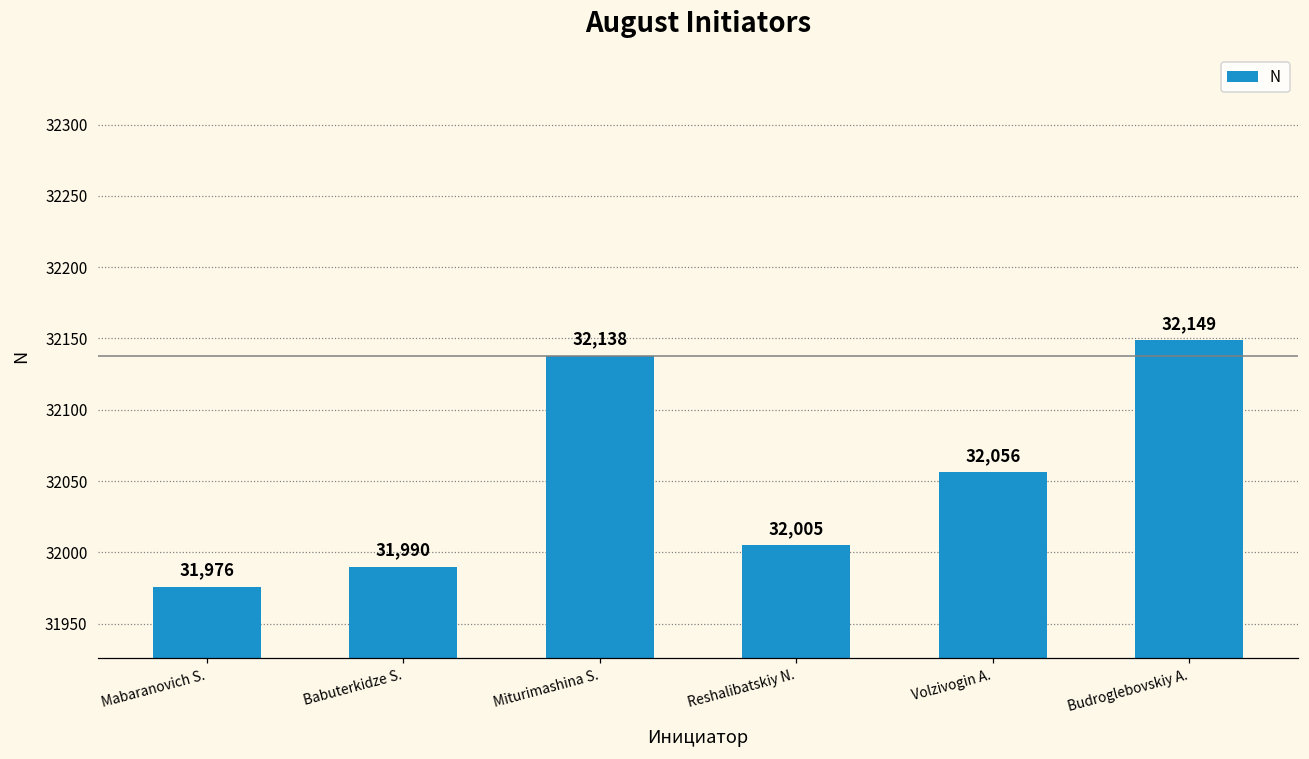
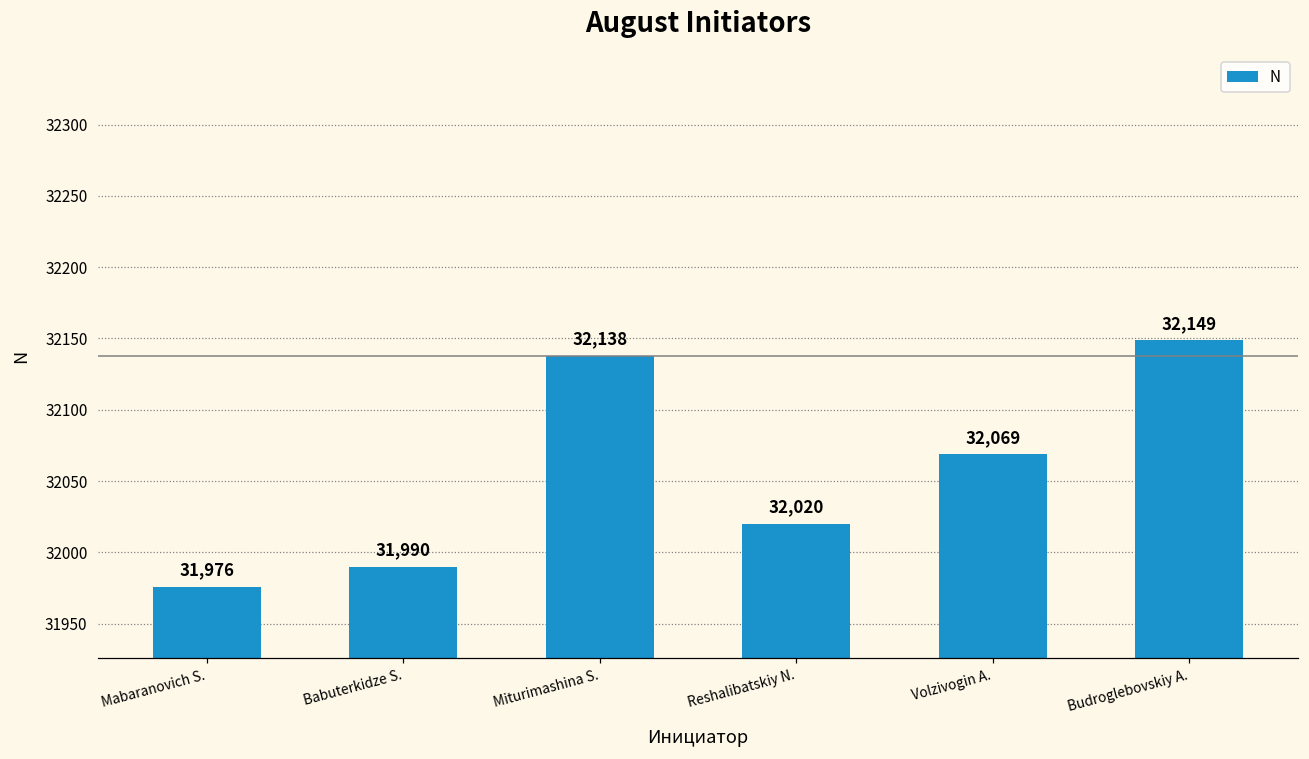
  {
    "Mabaranovich S.": "31,976",
    "Babuterkidze S.": "31,990",
    "Miturimashina S.": "32,138",
-   "Reshalibatskiy N.": "32,005",
-   "Volzivogin A.": "32,056",
+   "Reshalibatskiy N.": "32,020",
+   "Volzivogin A.": "32,069",
    "Budroglebovskiy A.": "32,149"
  }
